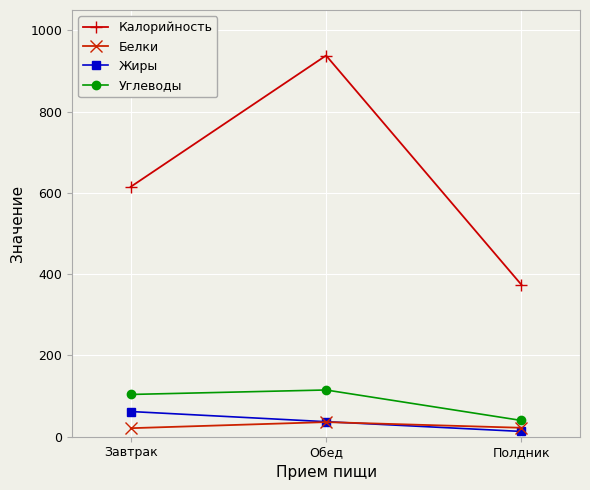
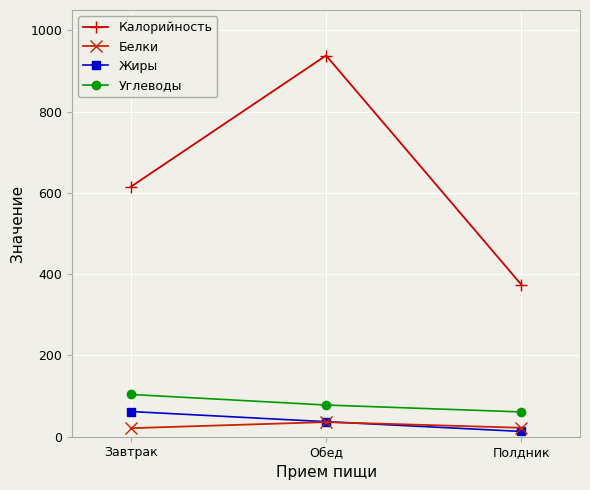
  {
    "Жиры": {
      "Завтрак": 60,
      "Полдник": 10
    },
    "Углеводы": {
      "Завтрак": 100,
-     "Обед": 120,
-     "Полдник": 40
+     "Обед": 80,
+     "Полдник": 60
    }
  }
